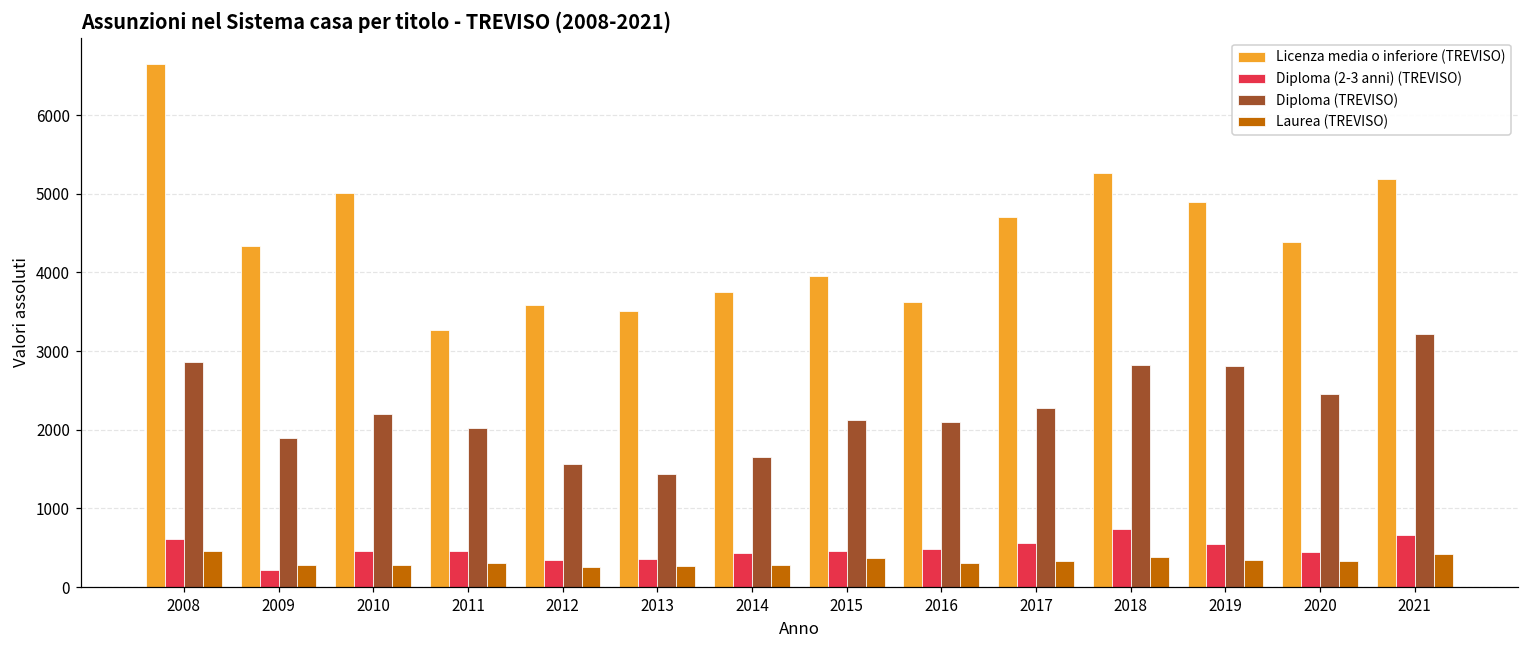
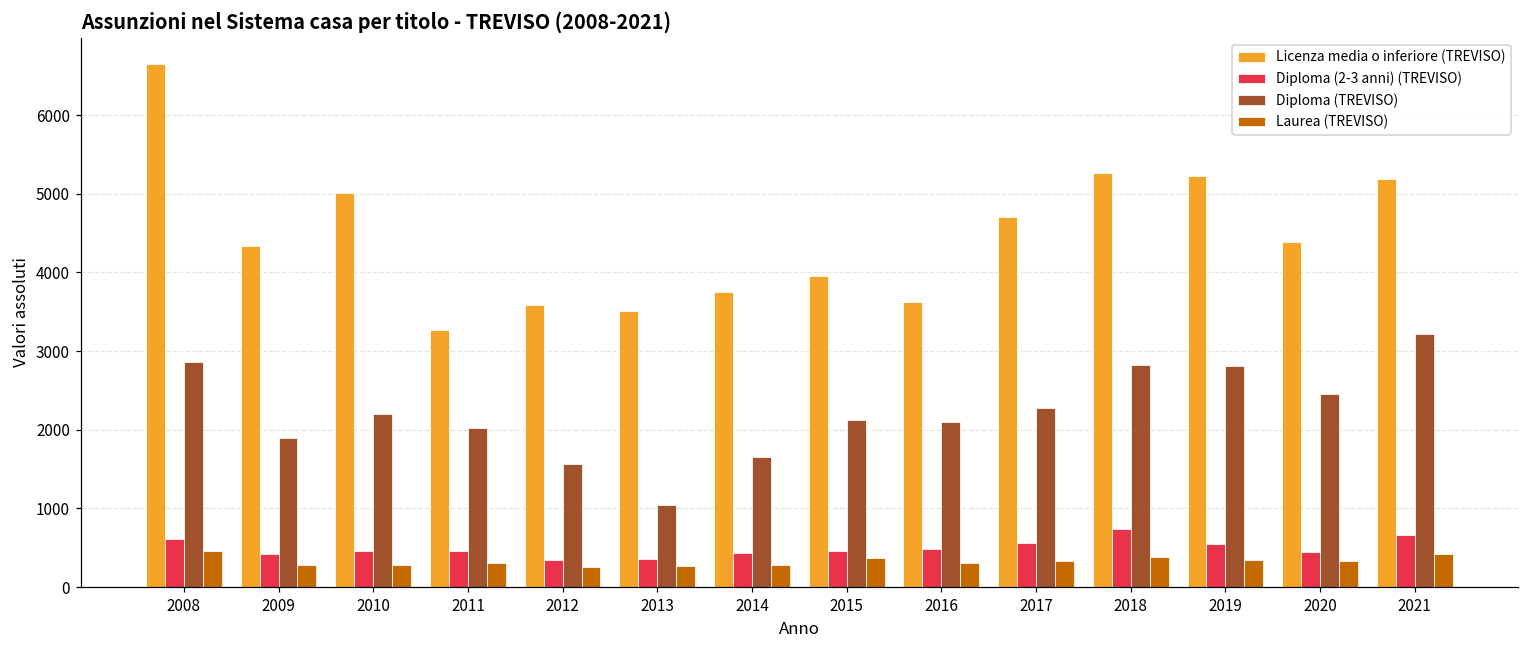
  {
    "Licenza media o inferiore (TREVISO)": {
      "2008": 6700,
      "2009": 4300,
      "2010": 5000,
      "2011": 3300,
      "2012": 3600,
      "2013": 3500,
      "2014": 3800,
      "2015": 4000,
      "2016": 3600,
      "2017": 4700,
      "2018": 5300,
-     "2019": 4900,
+     "2019": 5200,
      "2020": 4400,
      "2021": 5200
    },
    "Diploma (2-3 anni) (TREVISO)": {
      "2008": 600,
-     "2009": 200,
+     "2009": 400,
      "2010": 500,
      "2011": 500,
      "2012": 400,
      "2013": 400,
      "2014": 400,
      "2015": 500,
      "2016": 500,
      "2017": 600,
      "2018": 700,
      "2019": 600,
      "2020": 400,
      "2021": 700
    },
    "Diploma (TREVISO)": {
      "2008": 2900,
      "2009": 1900,
      "2010": 2200,
      "2011": 2000,
      "2012": 1600,
-     "2013": 1400,
+     "2013": 1000,
      "2014": 1700,
      "2015": 2100,
      "2016": 2100,
      "2017": 2300,
      "2018": 2800,
      "2019": 2800,
      "2020": 2500,
      "2021": 3200
    },
    "Laurea (TREVISO)": {
      "2008": 500,
      "2009": 300,
      "2010": 300,
      "2011": 300,
      "2012": 300,
      "2013": 300,
      "2014": 300,
      "2015": 400,
      "2016": 300,
      "2017": 300,
      "2018": 400,
      "2019": 400,
      "2020": 300,
      "2021": 400
    }
  }
